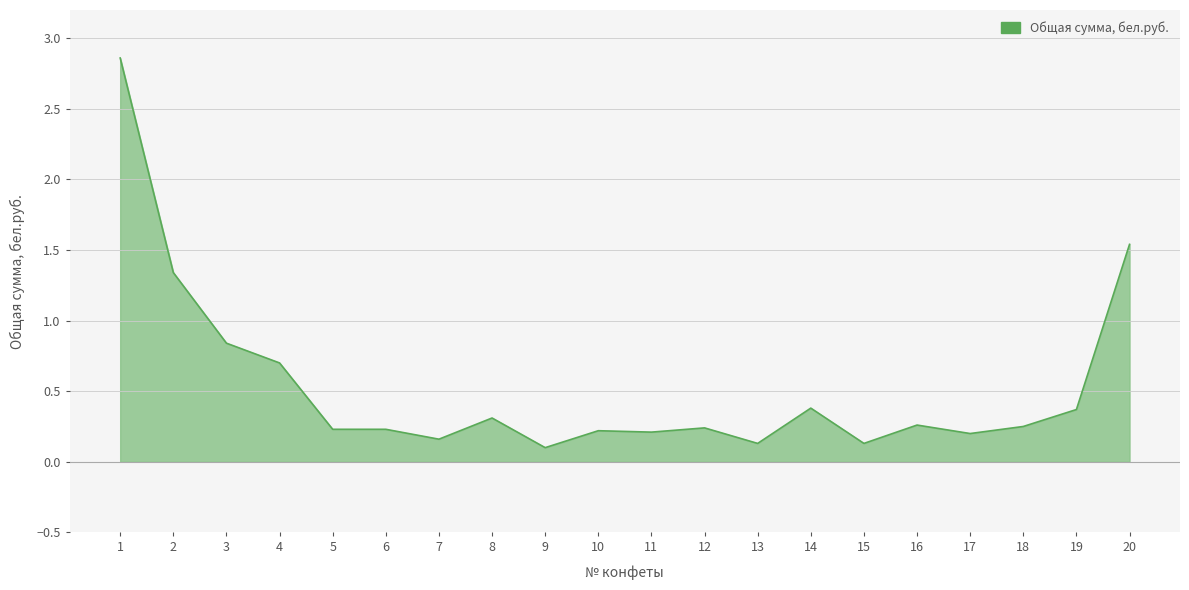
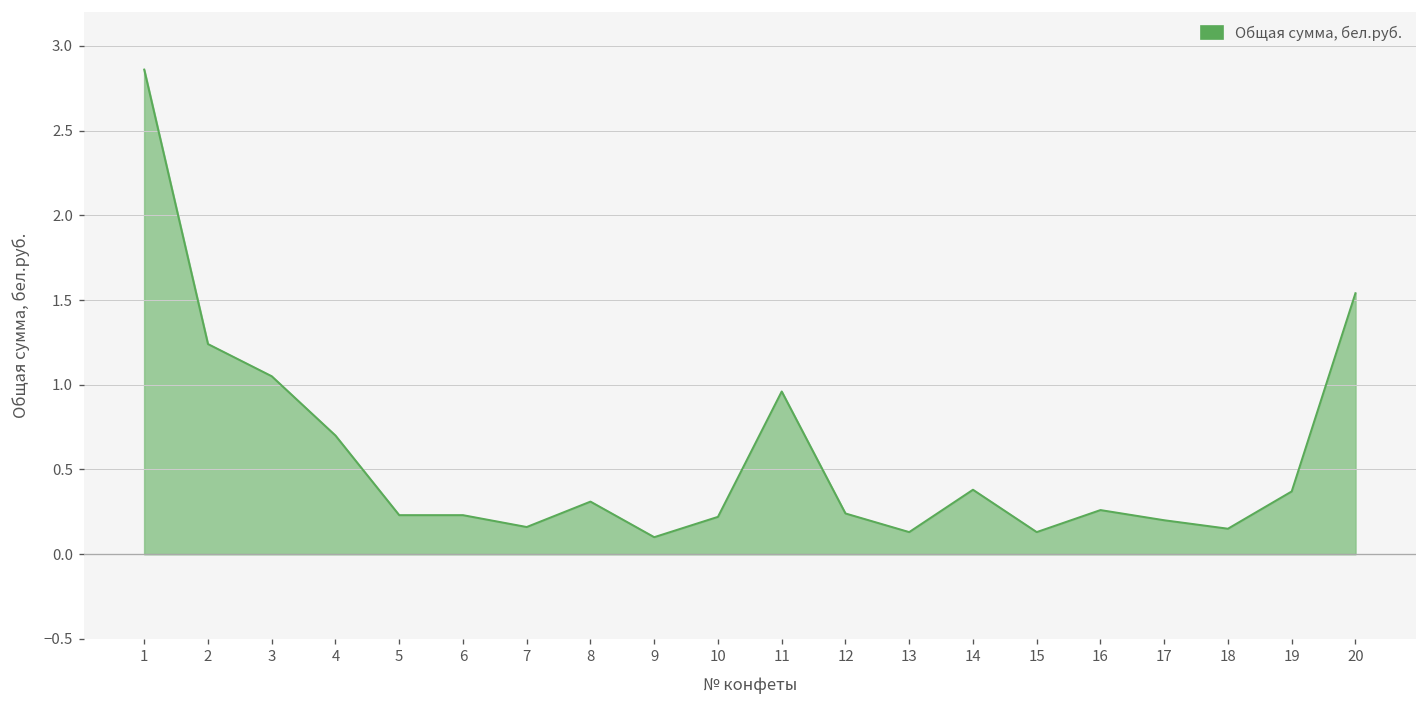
  {
    "1": 2.86,
-   "2": 1.34,
-   "3": 0.84,
+   "2": 1.24,
+   "3": 1.05,
    "4": 0.70,
    "5": 0.23,
    "6": 0.23,
    "7": 0.16,
    "8": 0.31,
    "9": 0.10,
    "10": 0.22,
-   "11": 0.21,
+   "11": 0.96,
    "12": 0.24,
    "13": 0.13,
    "14": 0.38,
    "15": 0.13,
    "16": 0.26,
    "17": 0.20,
-   "18": 0.25,
+   "18": 0.15,
    "19": 0.37,
    "20": 1.54
  }
